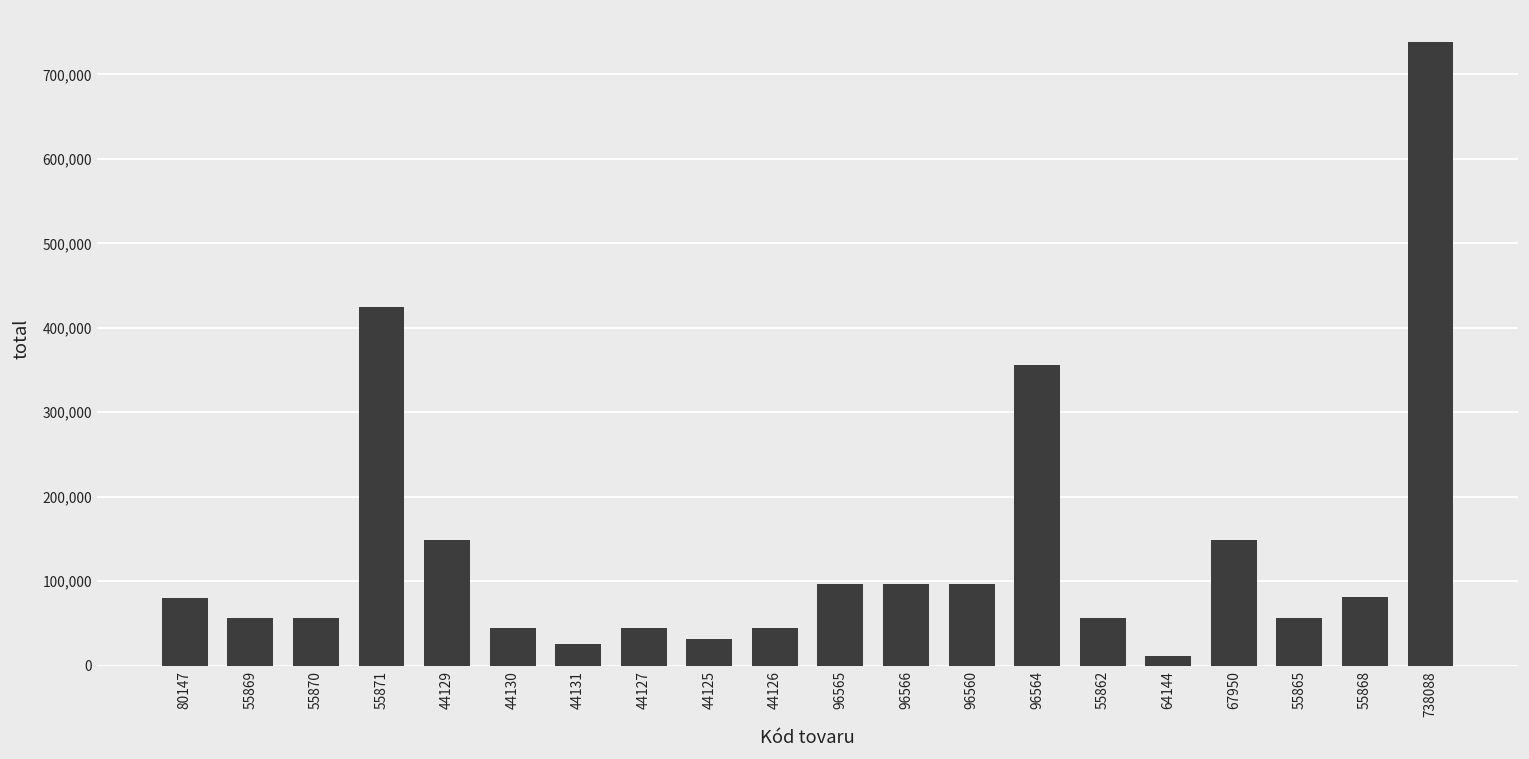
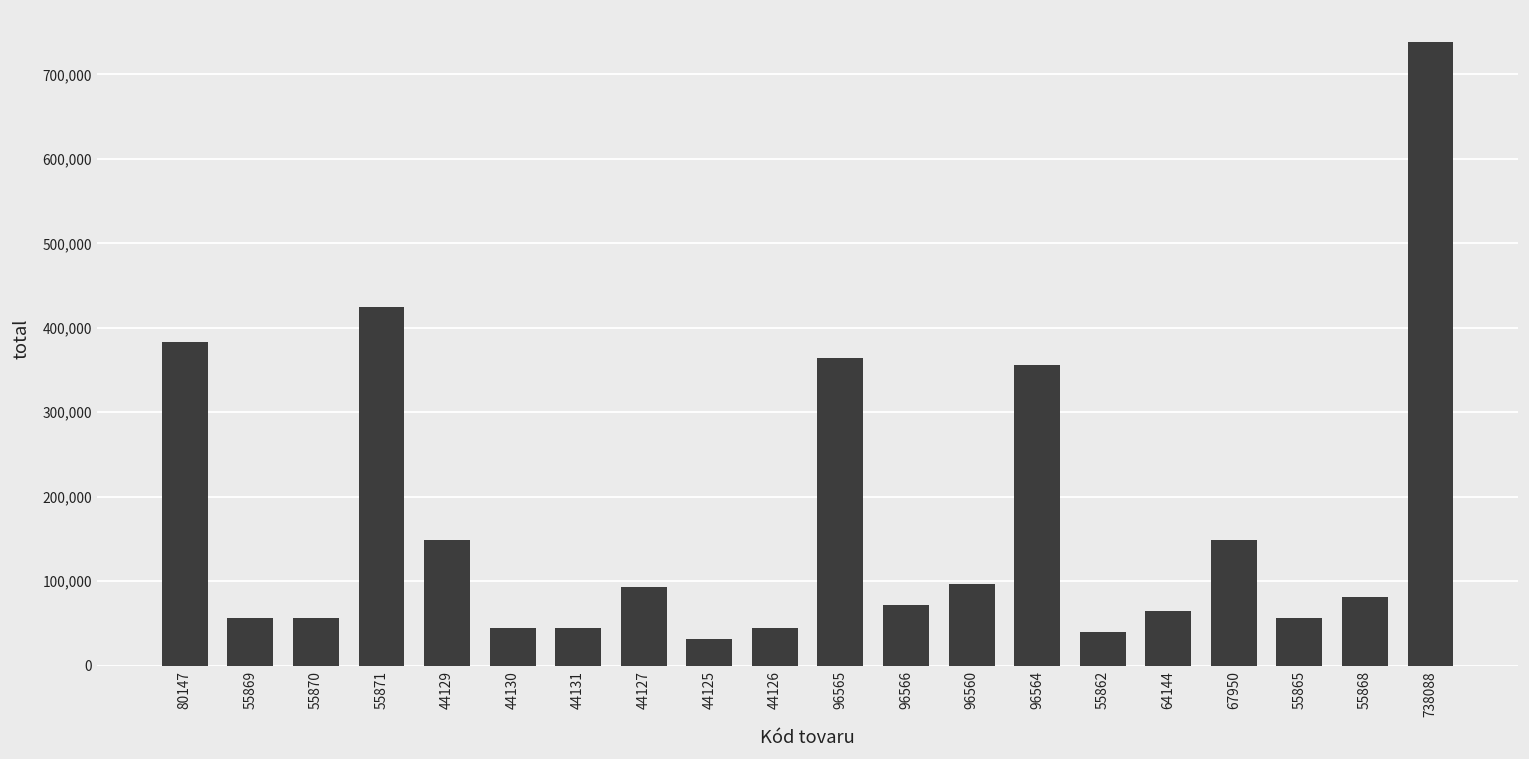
  {
-   "80147": "80,000",
+   "80147": "380,000",
    "55869": "60,000",
    "55870": "60,000",
    "55871": "420,000",
    "44129": "150,000",
    "44130": "40,000",
-   "44131": "30,000",
-   "44127": "40,000",
+   "44131": "40,000",
+   "44127": "90,000",
    "44125": "30,000",
    "44126": "40,000",
-   "96565": "100,000",
-   "96566": "100,000",
+   "96565": "360,000",
+   "96566": "70,000",
    "96560": "100,000",
    "96564": "360,000",
-   "55862": "60,000",
-   "64144": "10,000",
+   "55862": "40,000",
+   "64144": "60,000",
    "67950": "150,000",
    "55865": "60,000",
    "55868": "80,000",
    "738088": "740,000"
  }
